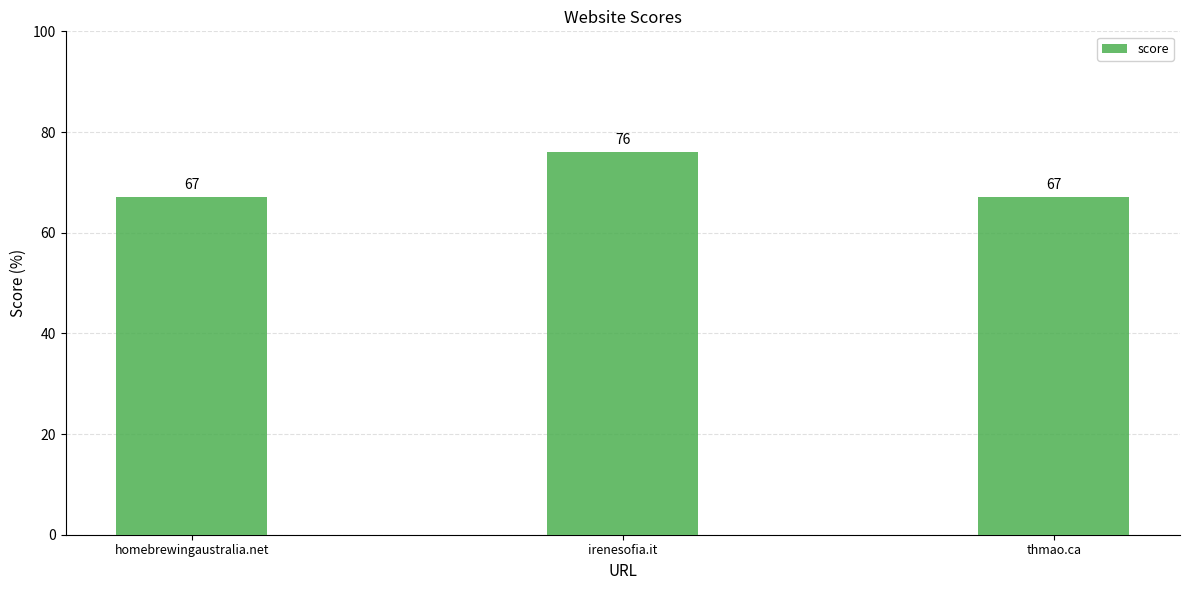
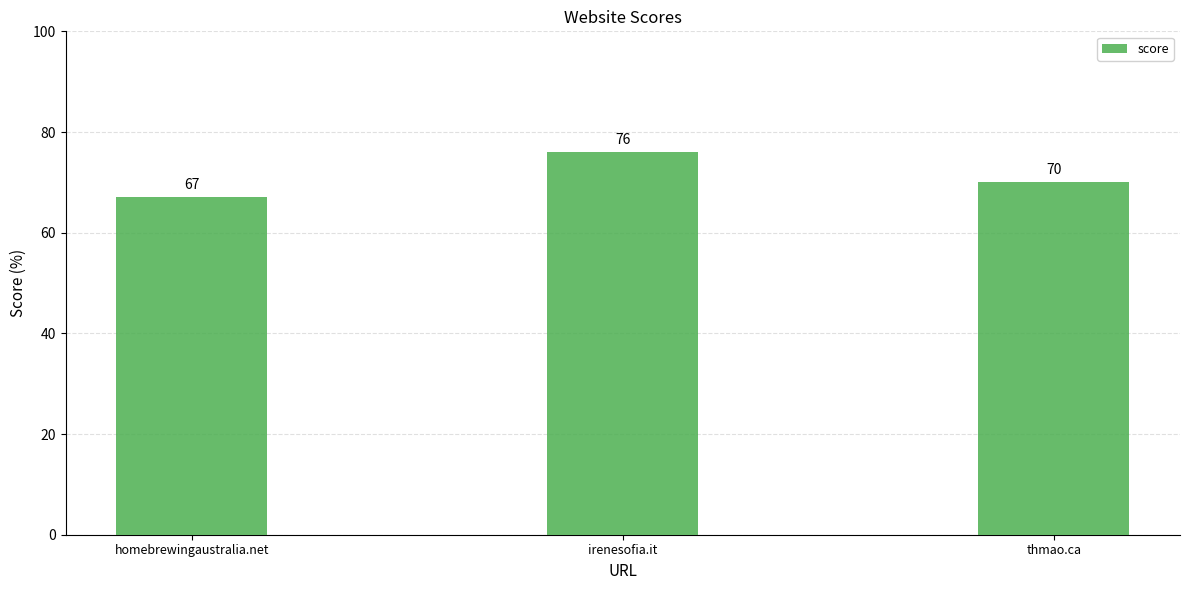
  {
    "homebrewingaustralia.net": 67,
    "irenesofia.it": 76,
-   "thmao.ca": 67
+   "thmao.ca": 70
  }
